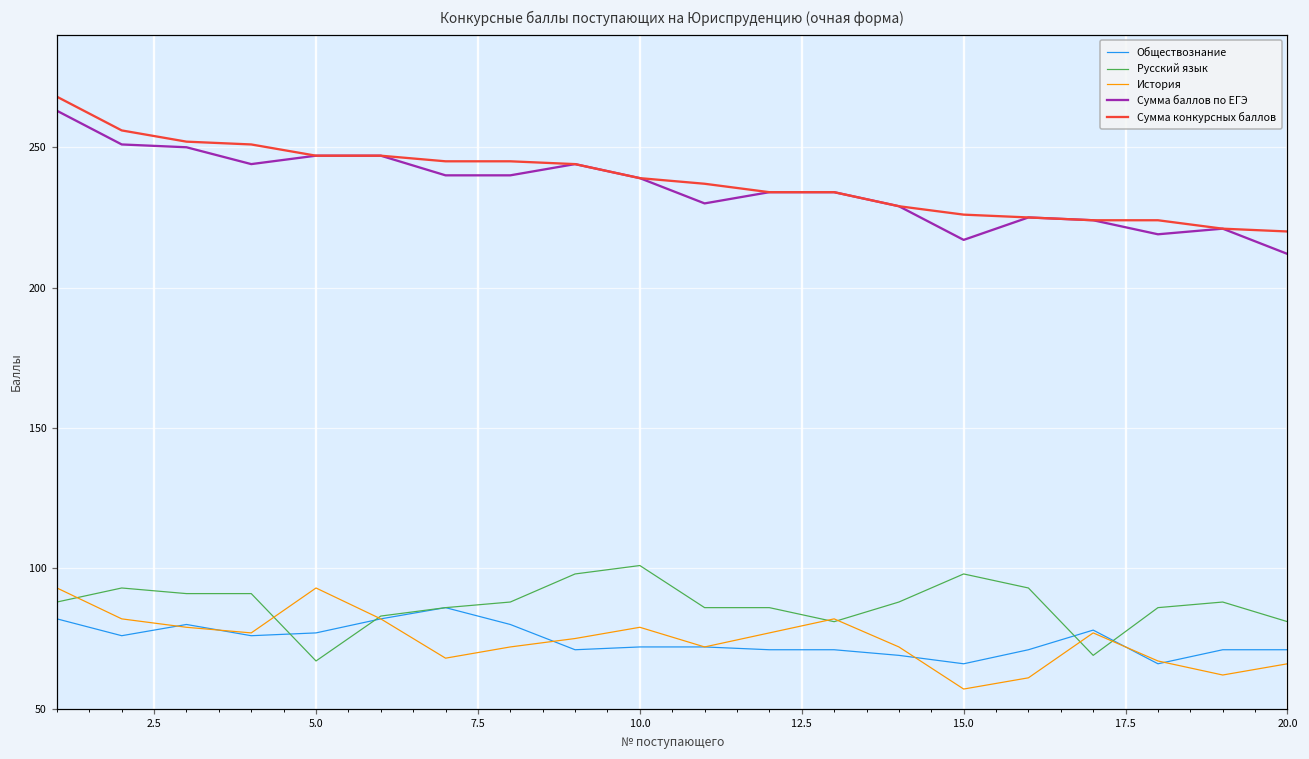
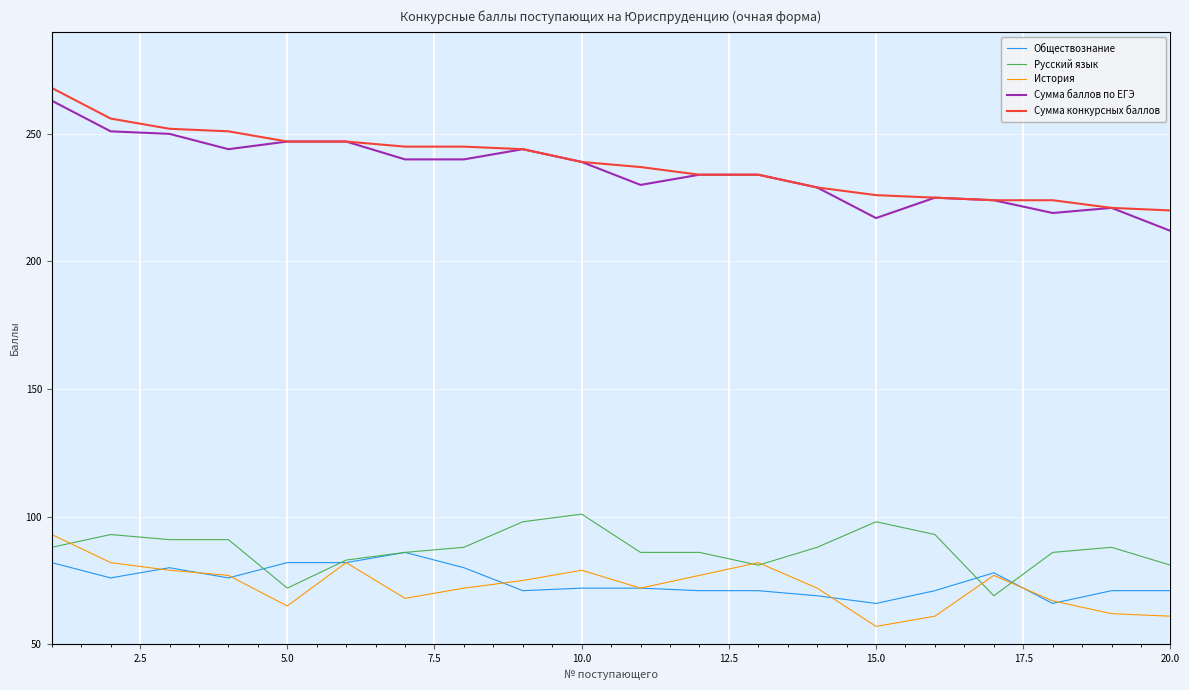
  {
    "Обществознание": {
-     "5.0": 77,
+     "5.0": 82,
      "10.0": 72,
      "15.0": 66,
      "20.0": 71
    },
    "Русский язык": {
-     "5.0": 67,
+     "5.0": 72,
      "10.0": 101,
      "15.0": 98,
      "20.0": 81
    },
    "История": {
-     "5.0": 93,
+     "5.0": 65,
      "10.0": 79,
      "15.0": 57,
-     "20.0": 66
+     "20.0": 61
    },
    "Сумма баллов по ЕГЭ": {
      "15.0": 217,
      "20.0": 212
    },
    "Сумма конкурсных баллов": {
      "15.0": 226,
      "20.0": 220
    }
  }
